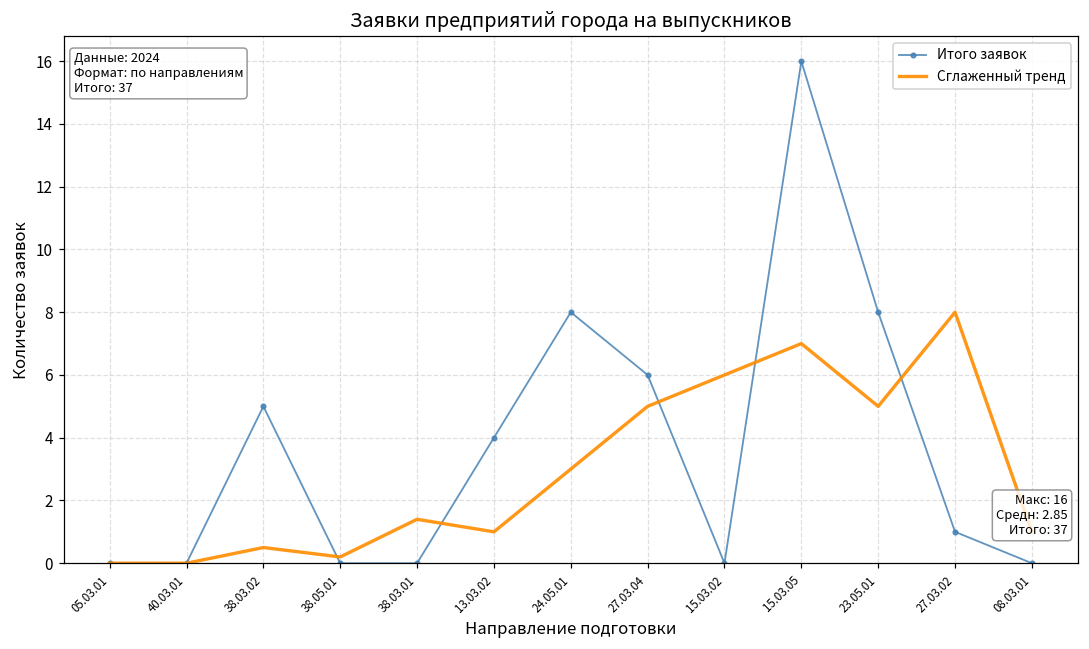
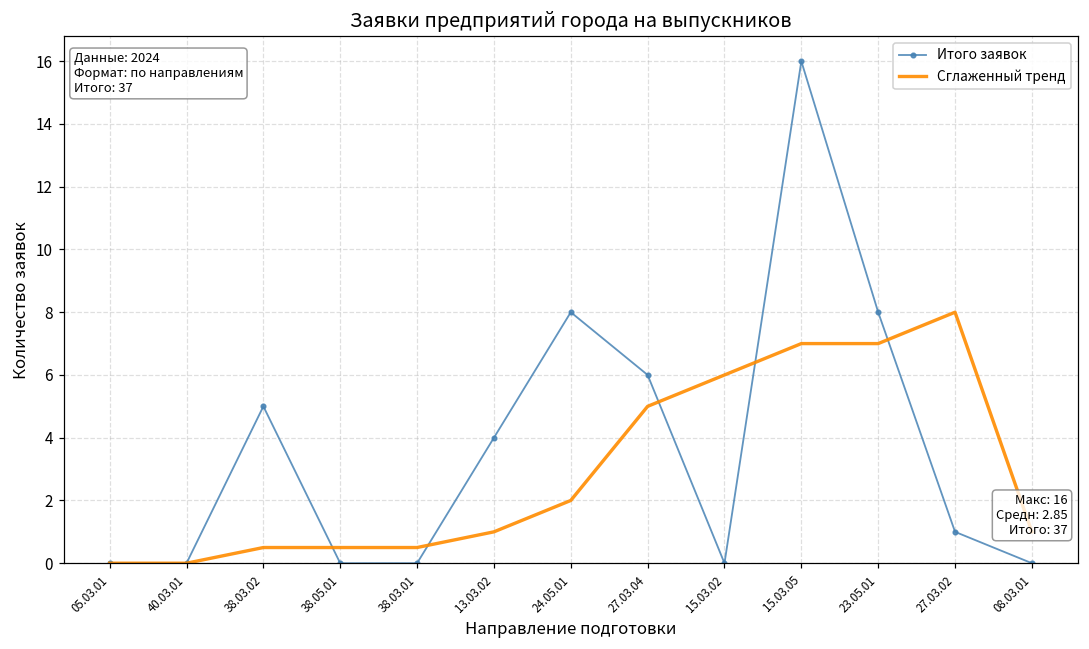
  {
    "Итого заявок": {
      "38.03.02": 5.0,
      "38.05.01": 0.0,
      "38.03.01": 0.0,
      "13.03.02": 4.0,
      "24.05.01": 8.0,
      "27.03.04": 6.0,
      "15.03.02": 0.0,
      "15.03.05": 16.0,
      "23.05.01": 8.0,
      "27.03.02": 1.0,
      "08.03.01": 0.0
    },
    "Сглаженный тренд": {
      "38.03.02": 0.5,
-     "38.05.01": 0.2,
-     "38.03.01": 1.4,
+     "38.05.01": 0.5,
+     "38.03.01": 0.5,
      "13.03.02": 1.0,
-     "24.05.01": 3,
+     "24.05.01": 2,
      "27.03.04": 5.0,
      "15.03.02": 6.0,
      "15.03.05": 7.0,
-     "23.05.01": 5,
+     "23.05.01": 7,
      "27.03.02": 8.0
    }
  }
